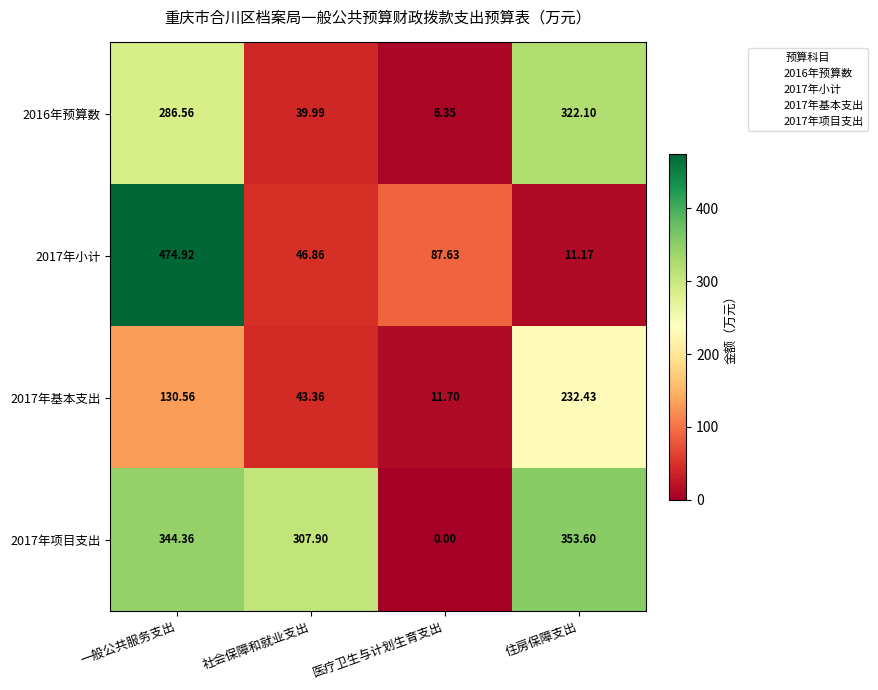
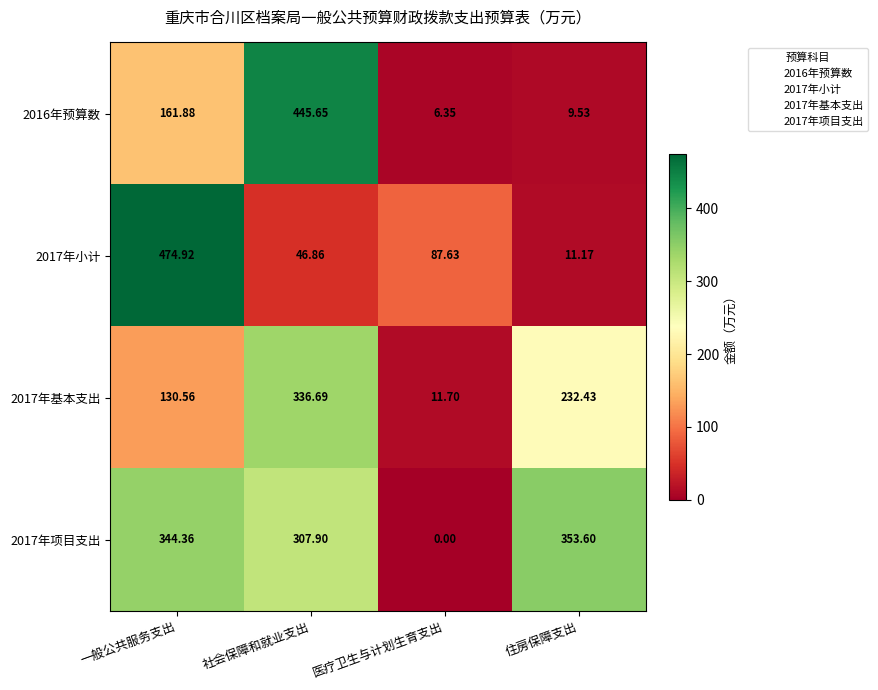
  {
    "2016年预算数": {
-     "一般公共服务支出": 286.56,
-     "社会保障和就业支出": 39.99,
+     "一般公共服务支出": 161.88,
+     "社会保障和就业支出": 445.65,
      "医疗卫生与计划生育支出": 6.35,
-     "住房保障支出": 322.10
+     "住房保障支出": 9.53
    },
    "2017年小计": {
      "一般公共服务支出": 474.92,
      "社会保障和就业支出": 46.86,
      "医疗卫生与计划生育支出": 87.63,
      "住房保障支出": 11.17
    },
    "2017年基本支出": {
      "一般公共服务支出": 130.56,
-     "社会保障和就业支出": 43.36,
+     "社会保障和就业支出": 336.69,
      "医疗卫生与计划生育支出": 11.70,
      "住房保障支出": 232.43
    },
    "2017年项目支出": {
      "一般公共服务支出": 344.36,
      "社会保障和就业支出": 307.90,
      "医疗卫生与计划生育支出": 0.00,
      "住房保障支出": 353.60
    }
  }
